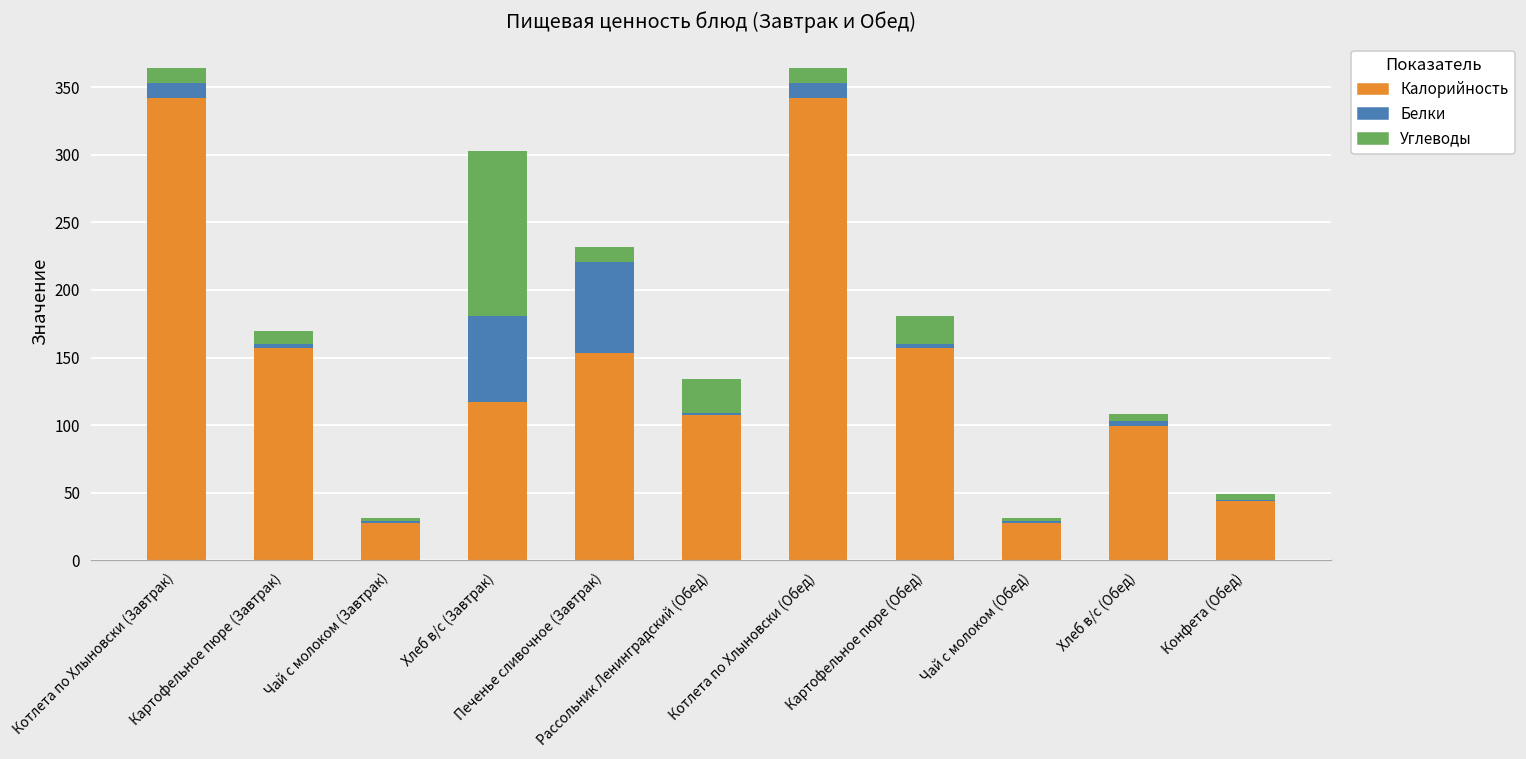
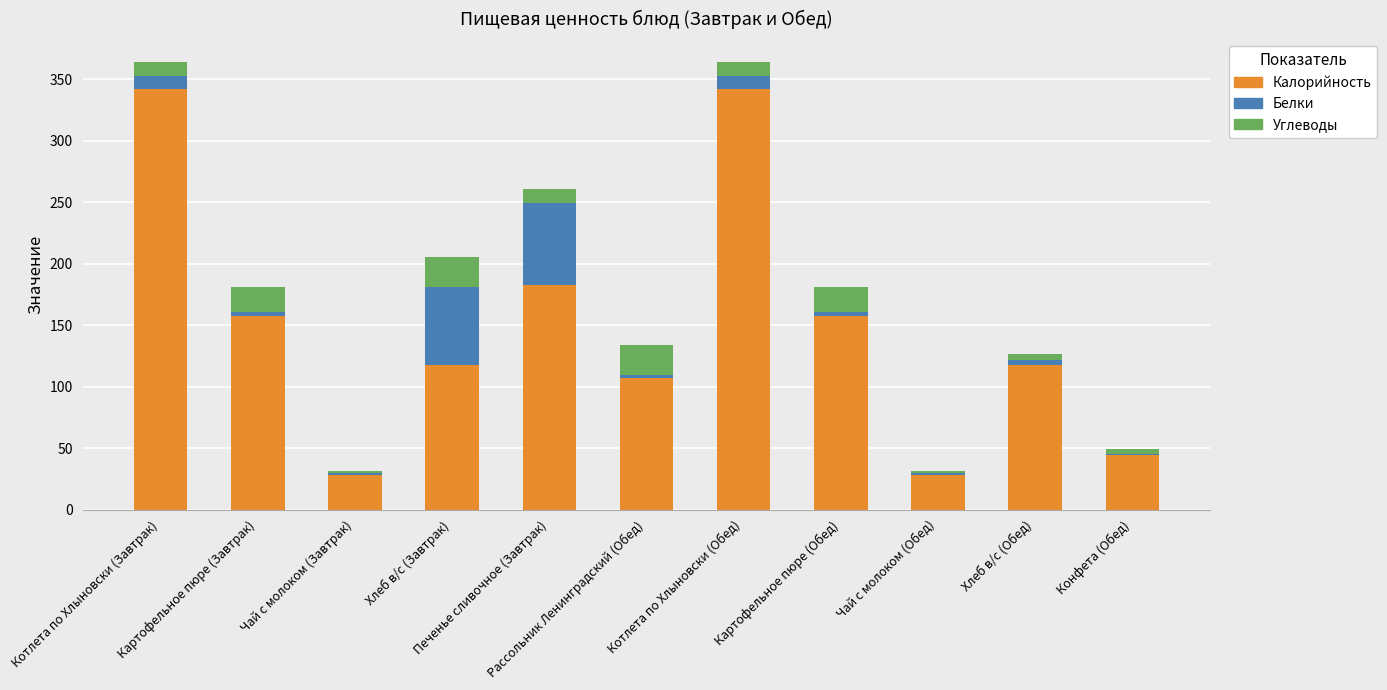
  {
    "Калорийность": {
      "Котлета по Хлыновски (Завтрак)": 342,
      "Картофельное пюре (Завтрак)": 157,
      "Чай с молоком (Завтрак)": 28,
      "Хлеб в/с (Завтрак)": 118,
-     "Печенье сливочное (Завтрак)": 154,
+     "Печенье сливочное (Завтрак)": 183,
      "Рассольник Ленинградский (Обед)": 107,
      "Котлета по Хлыновски (Обед)": 342,
      "Картофельное пюре (Обед)": 157,
      "Чай с молоком (Обед)": 28,
-     "Хлеб в/с (Обед)": 99,
+     "Хлеб в/с (Обед)": 118,
      "Конфета (Обед)": 44
    },
    "Белки": {
      "Котлета по Хлыновски (Завтрак)": 11,
      "Картофельное пюре (Завтрак)": 3,
      "Хлеб в/с (Завтрак)": 64,
      "Печенье сливочное (Завтрак)": 67,
      "Котлета по Хлыновски (Обед)": 11,
      "Картофельное пюре (Обед)": 3,
      "Хлеб в/с (Обед)": 4
    },
    "Углеводы": {
      "Котлета по Хлыновски (Завтрак)": 11,
-     "Картофельное пюре (Завтрак)": 9,
+     "Картофельное пюре (Завтрак)": 20,
      "Чай с молоком (Завтрак)": 2,
-     "Хлеб в/с (Завтрак)": 122,
+     "Хлеб в/с (Завтрак)": 25,
      "Печенье сливочное (Завтрак)": 12,
      "Рассольник Ленинградский (Обед)": 25,
      "Котлета по Хлыновски (Обед)": 11,
      "Картофельное пюре (Обед)": 20,
      "Чай с молоком (Обед)": 2,
      "Хлеб в/с (Обед)": 5,
      "Конфета (Обед)": 4
    }
  }
